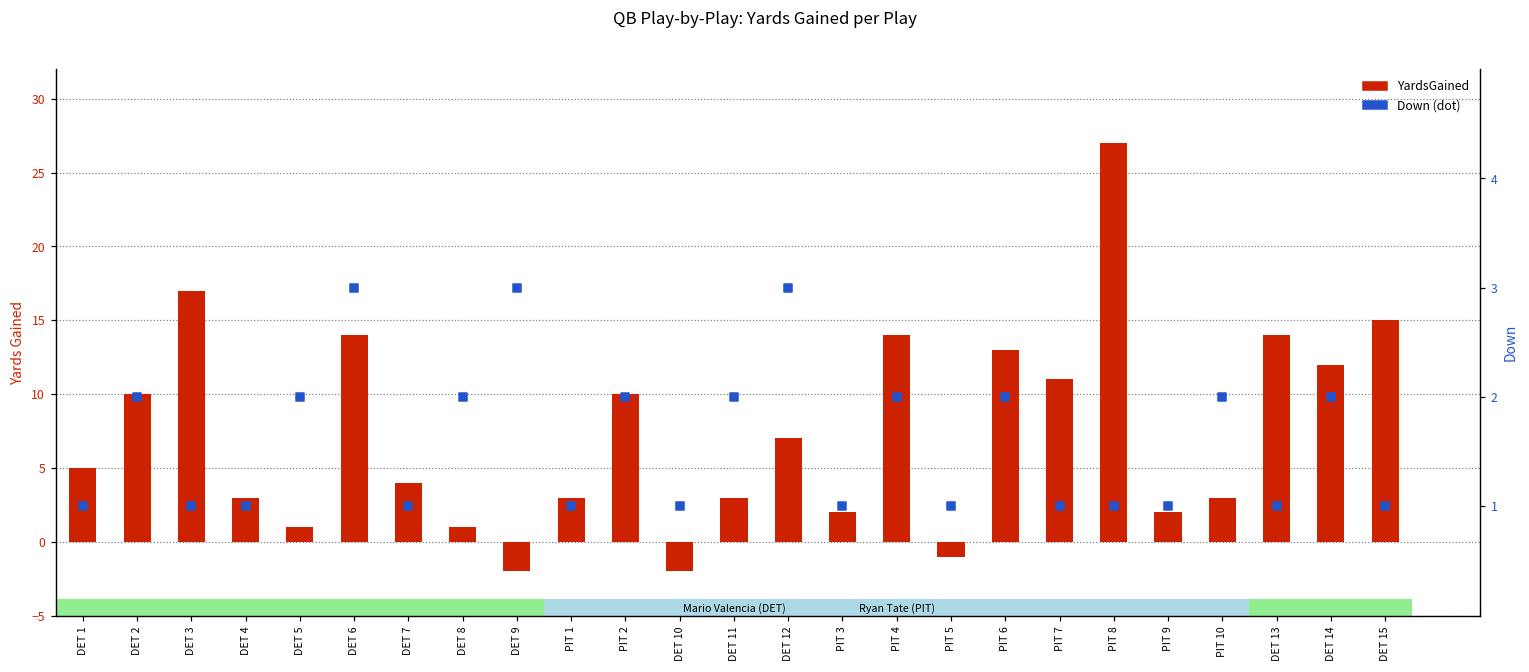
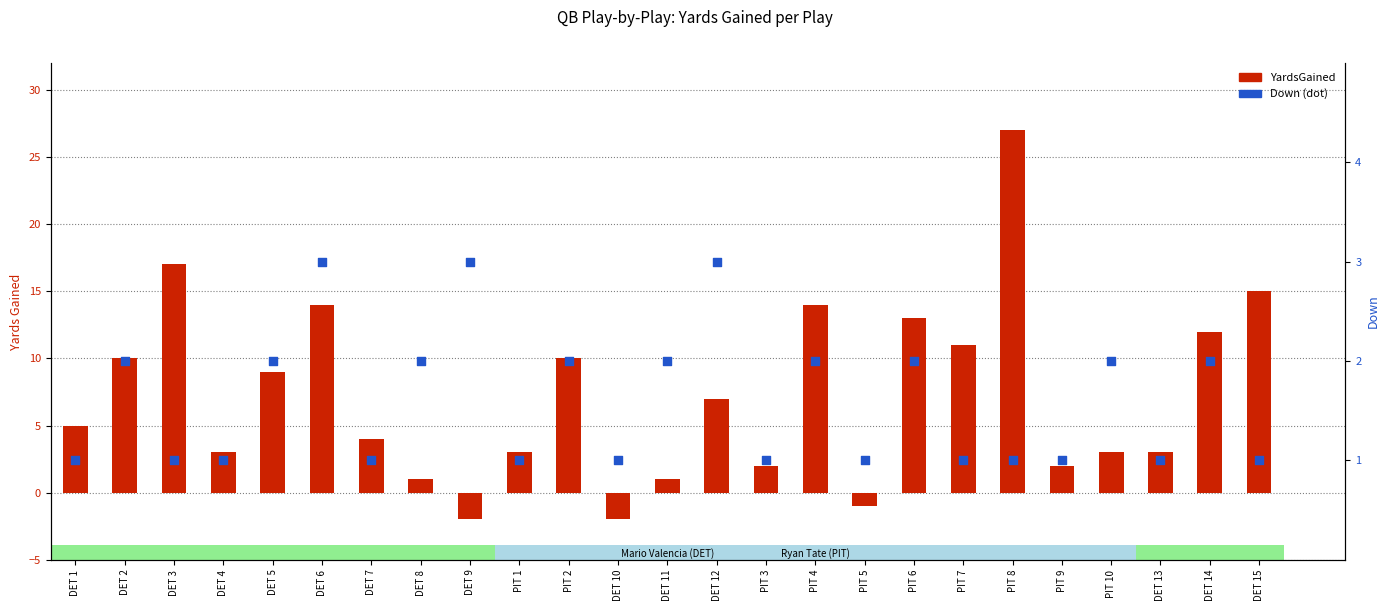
  {
    "YardsGained": {
      "DET 1": 5,
      "DET 2": 10,
      "DET 3": 17,
      "DET 4": 3,
-     "DET 5": 1,
+     "DET 5": 9,
      "DET 6": 14,
      "DET 7": 4,
      "DET 8": 1,
      "DET 9": -2,
      "PIT 1": 3,
      "PIT 2": 10,
      "DET 10": -2,
-     "DET 11": 3,
+     "DET 11": 1,
      "DET 12": 7,
      "PIT 3": 2,
      "PIT 4": 14,
      "PIT 5": -1,
      "PIT 6": 13,
      "PIT 7": 11,
      "PIT 8": 27,
      "PIT 9": 2,
      "PIT 10": 3,
-     "DET 13": 14,
+     "DET 13": 3,
      "DET 14": 12,
      "DET 15": 15
    }
  }
